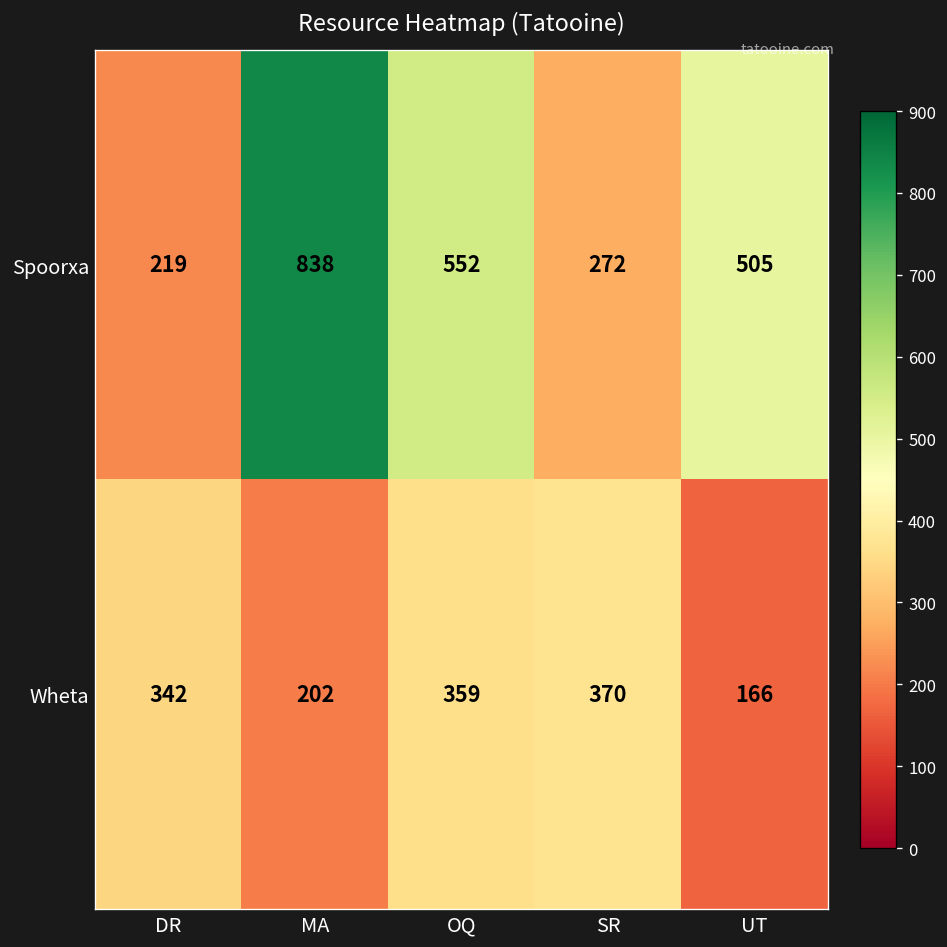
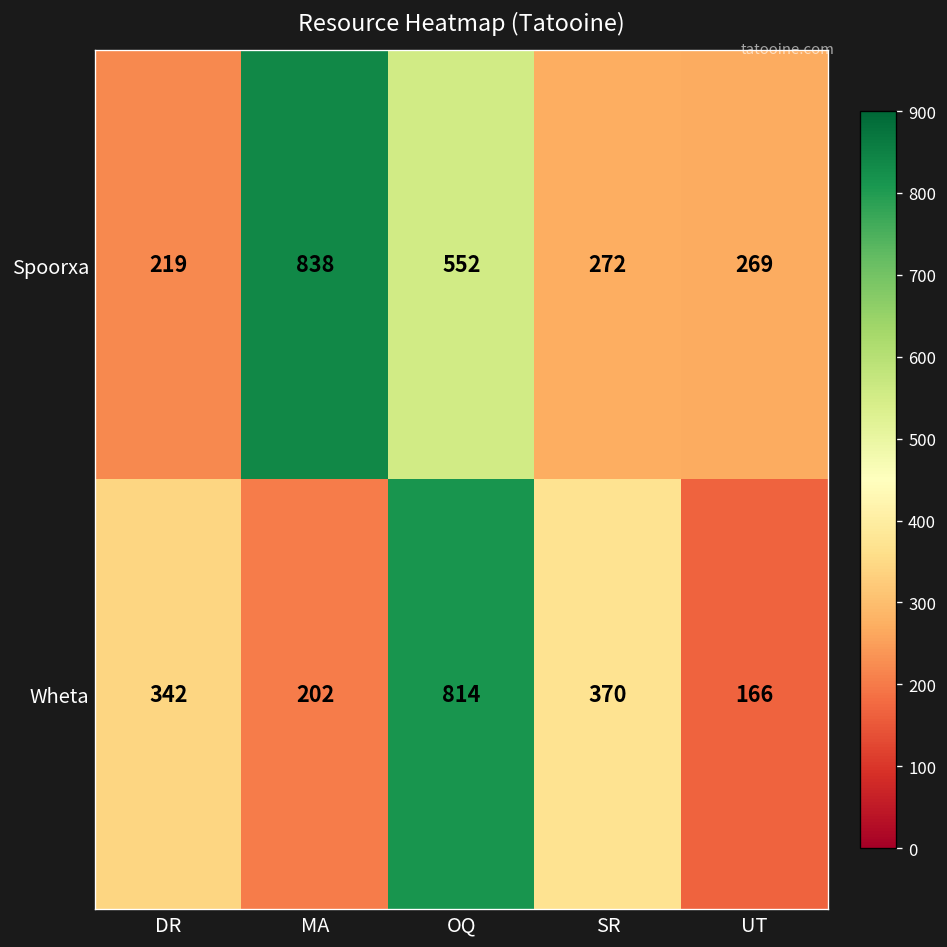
  {
    "Spoorxa": {
      "DR": 219,
      "MA": 838,
      "OQ": 552,
      "SR": 272,
-     "UT": 505
+     "UT": 269
    },
    "Wheta": {
      "DR": 342,
      "MA": 202,
-     "OQ": 359,
+     "OQ": 814,
      "SR": 370,
      "UT": 166
    }
  }
